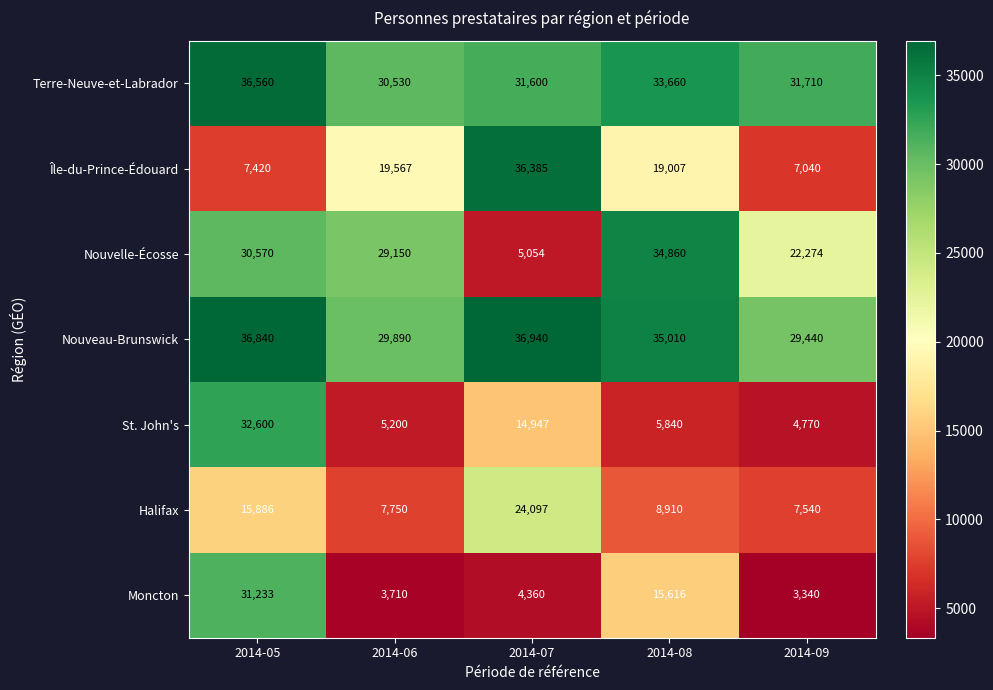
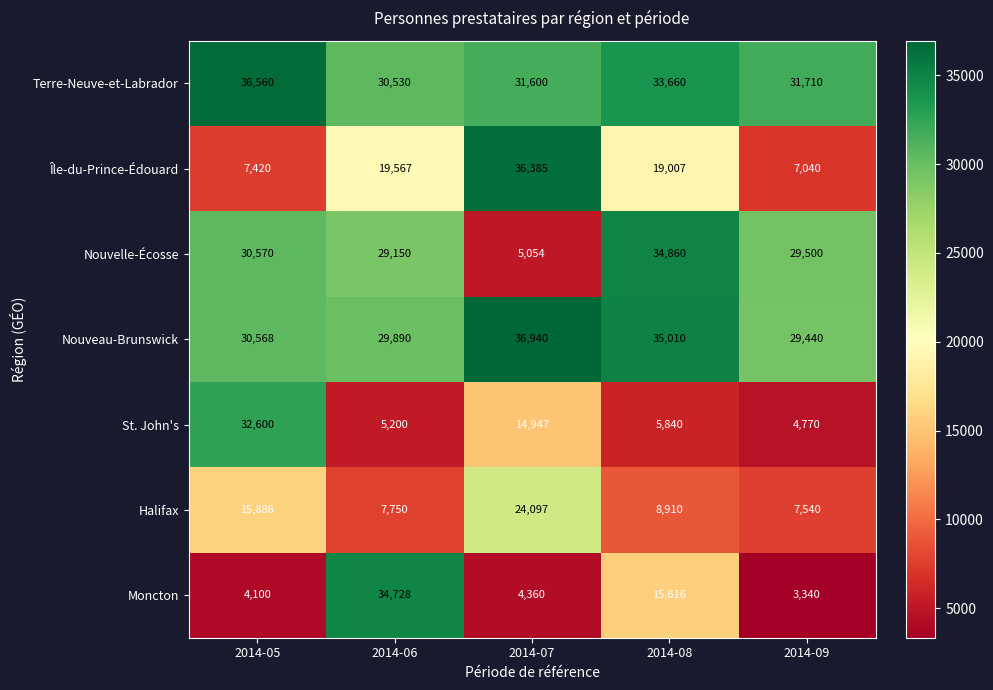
  {
    "Terre-Neuve-et-Labrador": {
      "2014-05": "36,560",
      "2014-06": "30,530",
      "2014-07": "31,600",
      "2014-08": "33,660",
      "2014-09": "31,710"
    },
    "Île-du-Prince-Édouard": {
      "2014-05": "7,420",
      "2014-06": "19,567",
      "2014-07": "36,385",
      "2014-08": "19,007",
      "2014-09": "7,040"
    },
    "Nouvelle-Écosse": {
      "2014-05": "30,570",
      "2014-06": "29,150",
      "2014-07": "5,054",
      "2014-08": "34,860",
-     "2014-09": "22,274"
+     "2014-09": "29,500"
    },
    "Nouveau-Brunswick": {
-     "2014-05": "36,840",
+     "2014-05": "30,568",
      "2014-06": "29,890",
      "2014-07": "36,940",
      "2014-08": "35,010",
      "2014-09": "29,440"
    },
    "St. John's": {
      "2014-05": "32,600",
      "2014-06": "5,200",
      "2014-07": "14,947",
      "2014-08": "5,840",
      "2014-09": "4,770"
    },
    "Halifax": {
      "2014-05": "15,886",
      "2014-06": "7,750",
      "2014-07": "24,097",
      "2014-08": "8,910",
      "2014-09": "7,540"
    },
    "Moncton": {
-     "2014-05": "31,233",
-     "2014-06": "3,710",
+     "2014-05": "4,100",
+     "2014-06": "34,728",
      "2014-07": "4,360",
      "2014-08": "15,616",
      "2014-09": "3,340"
    }
  }
